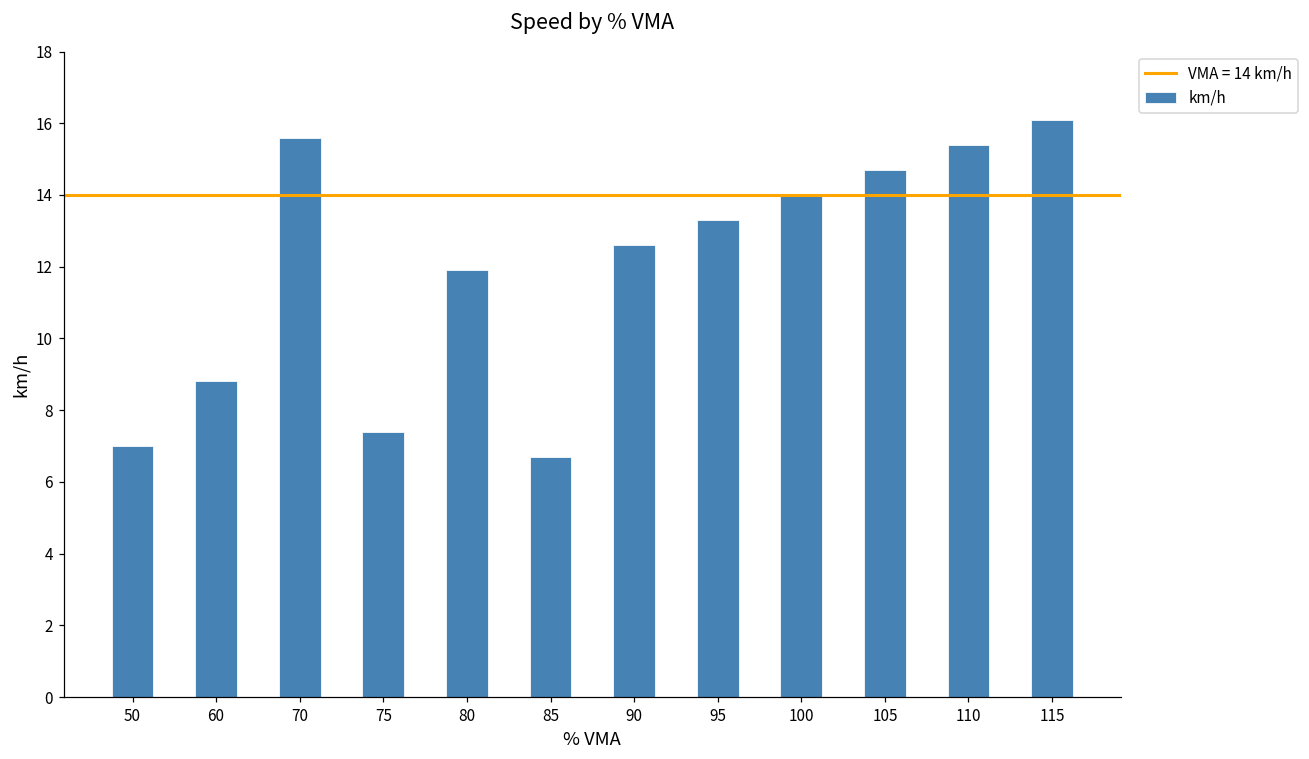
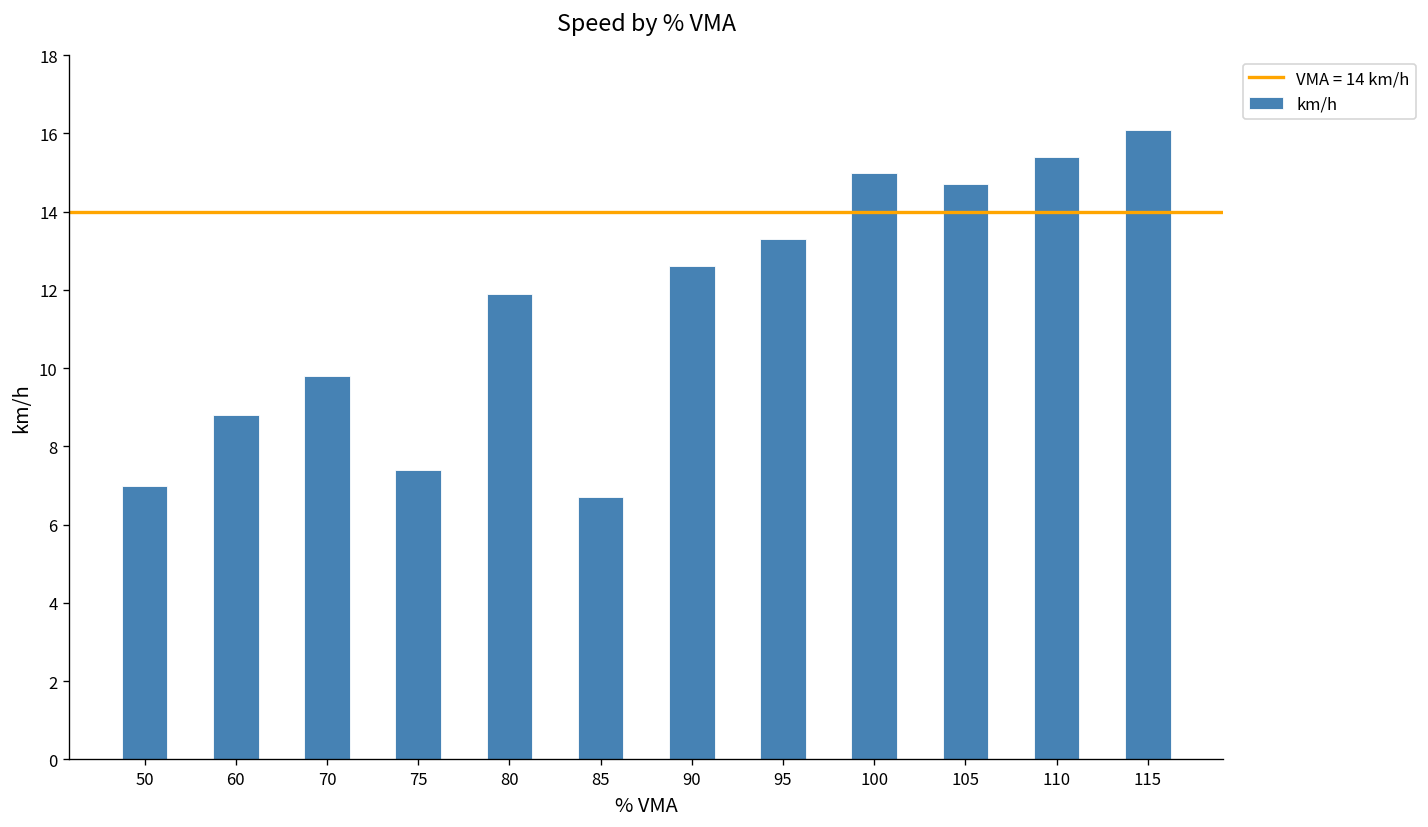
  {
    "50": 7.0,
    "60": 8.8,
-   "70": 15.6,
+   "70": 9.8,
    "75": 7.4,
    "80": 11.9,
    "85": 6.7,
    "90": 12.6,
    "95": 13.3,
-   "100": 14,
+   "100": 15,
    "105": 14.7,
    "110": 15.4,
    "115": 16.1
  }
